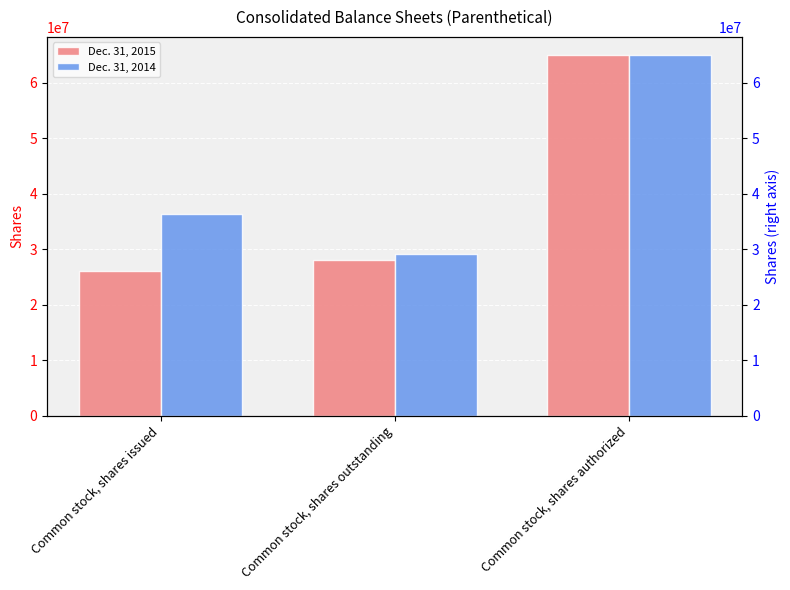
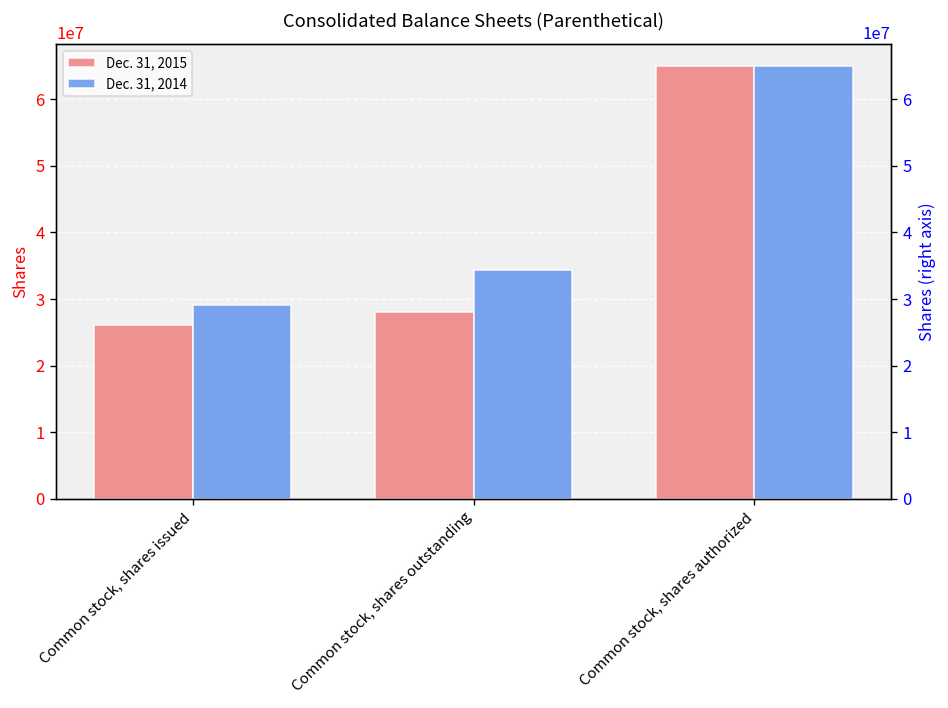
  {
    "Dec. 31, 2015": {
      "Common stock, shares issued": 26000000,
      "Common stock, shares outstanding": 28000000,
      "Common stock, shares authorized": 65000000
    },
    "Dec. 31, 2014": {
-     "Common stock, shares issued": 36000000,
-     "Common stock, shares outstanding": 29000000,
+     "Common stock, shares issued": 29000000,
+     "Common stock, shares outstanding": 34000000,
      "Common stock, shares authorized": 65000000
    }
  }
